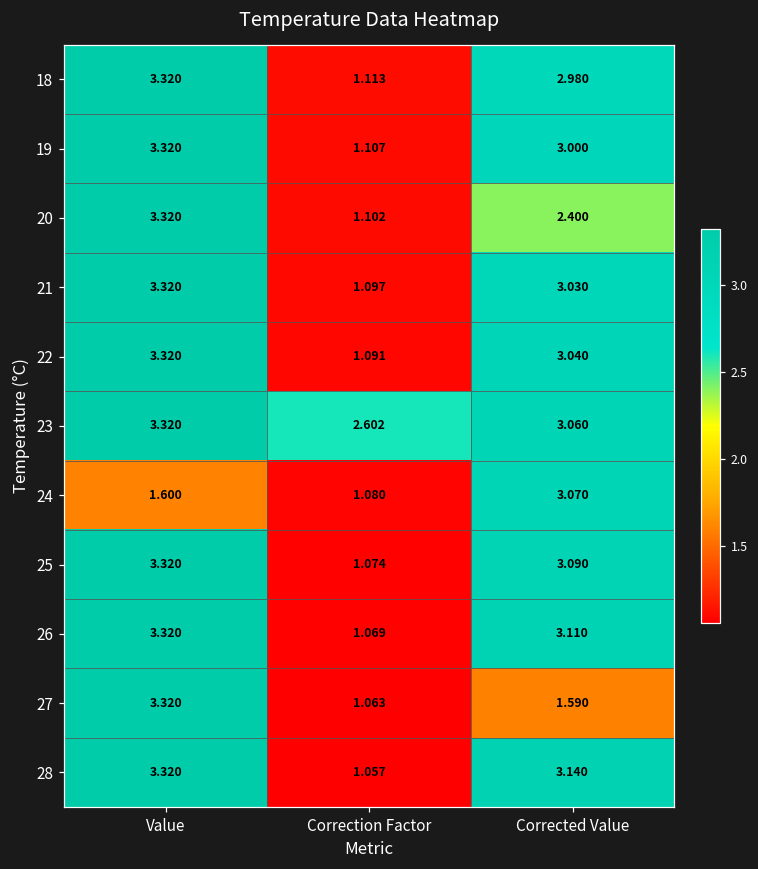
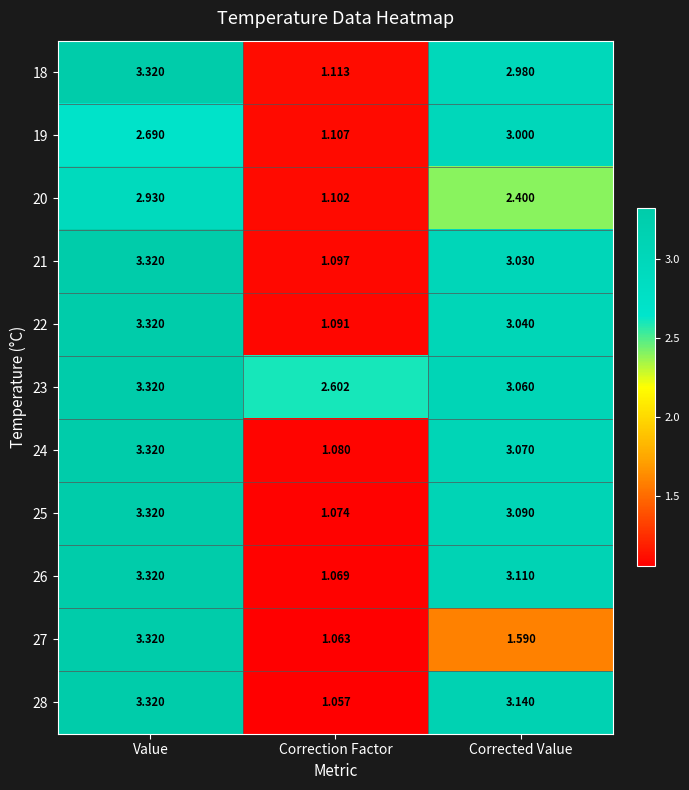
  {
    "18": {
      "Value": 3.320,
      "Correction Factor": 1.113,
      "Corrected Value": 2.980
    },
    "19": {
-     "Value": 3.320,
+     "Value": 2.690,
      "Correction Factor": 1.107,
      "Corrected Value": 3.000
    },
    "20": {
-     "Value": 3.320,
+     "Value": 2.930,
      "Correction Factor": 1.102,
      "Corrected Value": 2.400
    },
    "21": {
      "Value": 3.320,
      "Correction Factor": 1.097,
      "Corrected Value": 3.030
    },
    "22": {
      "Value": 3.320,
      "Correction Factor": 1.091,
      "Corrected Value": 3.040
    },
    "23": {
      "Value": 3.320,
      "Correction Factor": 2.602,
      "Corrected Value": 3.060
    },
    "24": {
-     "Value": 1.600,
+     "Value": 3.320,
      "Correction Factor": 1.080,
      "Corrected Value": 3.070
    },
    "25": {
      "Value": 3.320,
      "Correction Factor": 1.074,
      "Corrected Value": 3.090
    },
    "26": {
      "Value": 3.320,
      "Correction Factor": 1.069,
      "Corrected Value": 3.110
    },
    "27": {
      "Value": 3.320,
      "Correction Factor": 1.063,
      "Corrected Value": 1.590
    },
    "28": {
      "Value": 3.320,
      "Correction Factor": 1.057,
      "Corrected Value": 3.140
    }
  }
